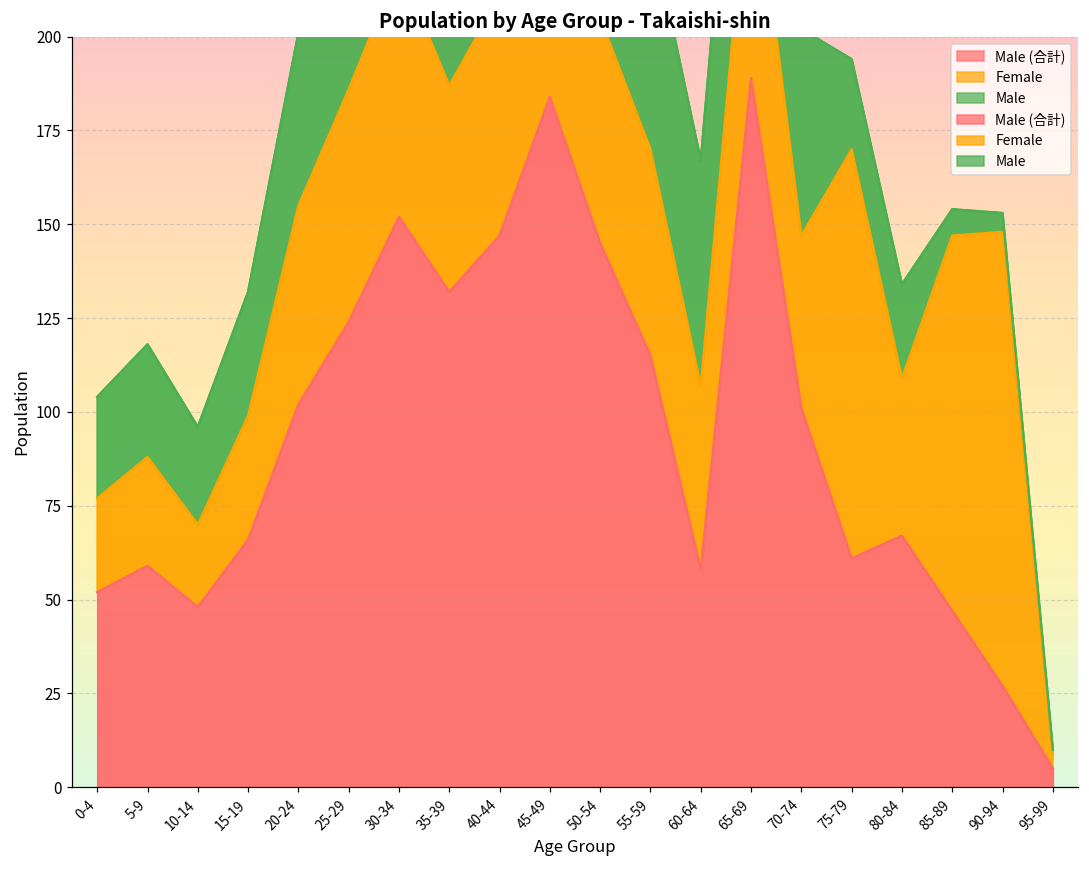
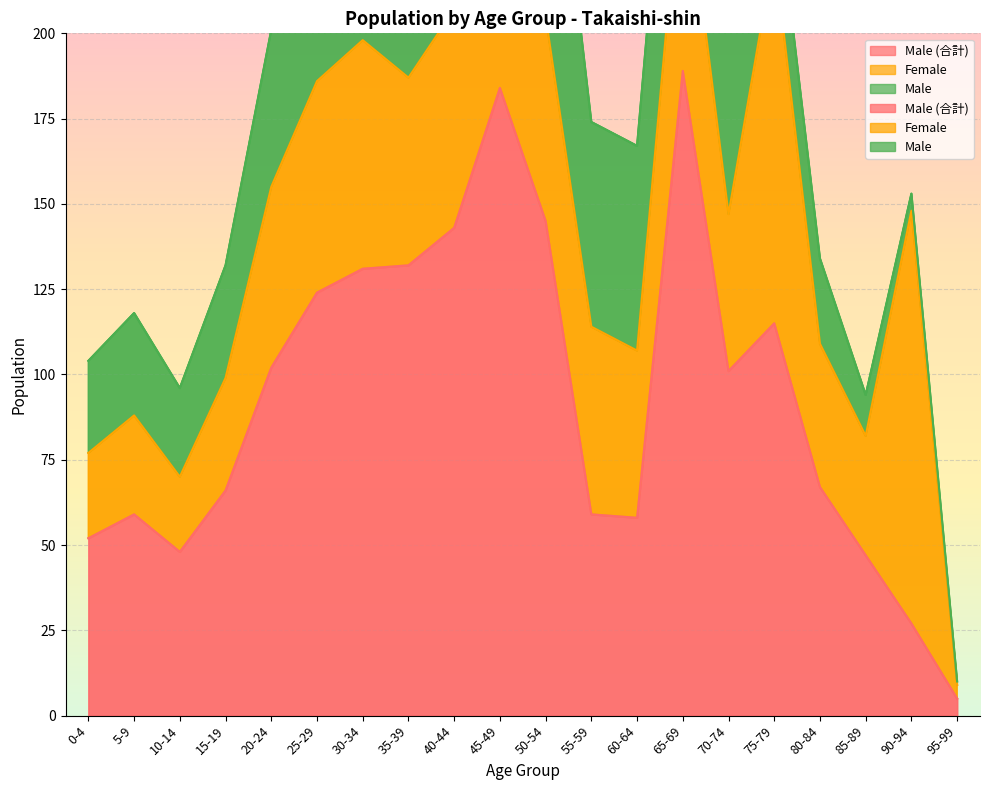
  {
    "Male (合計)": {
      "0-4": 52,
      "5-9": 59,
      "10-14": 48,
      "15-19": 66,
      "20-24": 102,
      "25-29": 124,
-     "30-34": 152,
+     "30-34": 131,
      "35-39": 132,
-     "40-44": 147,
+     "40-44": 143,
      "45-49": 184,
      "50-54": 145,
-     "55-59": 115,
+     "55-59": 59,
      "60-64": 58,
      "65-69": 189,
      "70-74": 101,
-     "75-79": 61,
+     "75-79": 115,
      "80-84": 67,
      "85-89": 47,
      "90-94": 27,
      "95-99": 5
    },
    "Female": {
      "0-4": 25,
      "5-9": 29,
      "10-14": 22,
      "15-19": 33,
      "20-24": 53,
      "25-29": 62,
      "35-39": 55,
      "55-59": 55,
      "60-64": 49,
      "70-74": 46,
      "80-84": 42,
-     "85-89": 100,
+     "85-89": 35,
      "90-94": 121,
      "95-99": 4
    },
    "Male": {
      "0-4": 27,
      "5-9": 30,
      "10-14": 26,
      "15-19": 33,
      "60-64": 60,
      "80-84": 25,
-     "85-89": 7,
+     "85-89": 12,
      "90-94": 5,
      "95-99": 1
    }
  }
